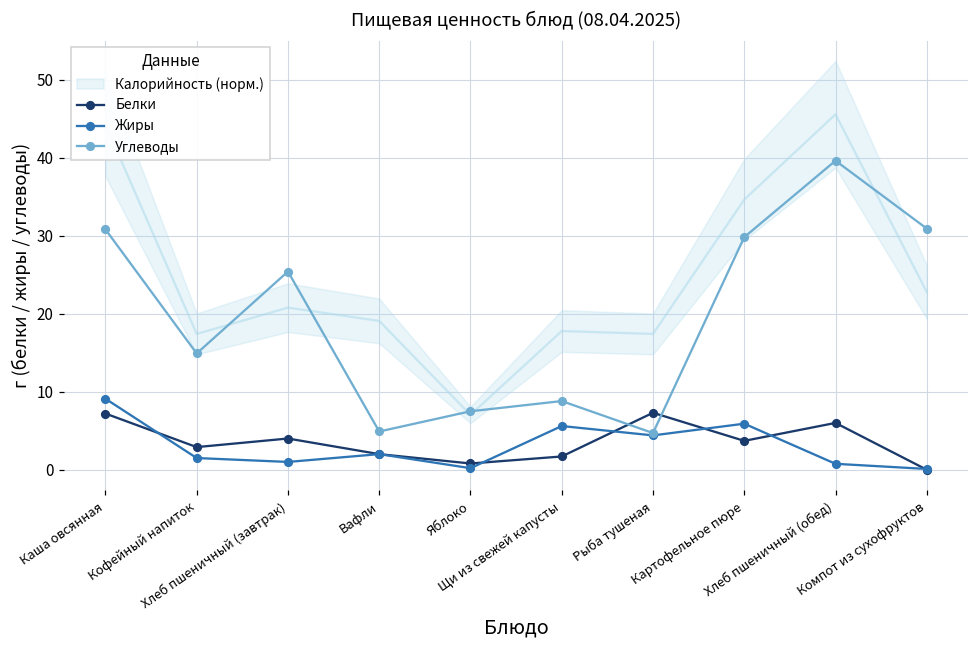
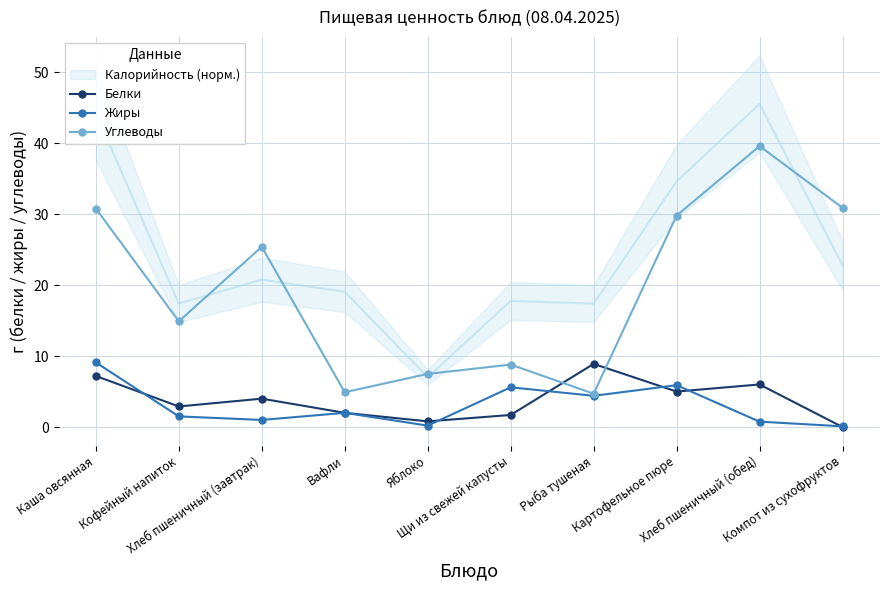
  {
    "Белки": {
      "Каша овсянная": 7,
      "Кофейный напиток": 3,
      "Хлеб пшеничный (завтрак)": 4,
      "Яблоко": 1,
      "Щи из свежей капусты": 2,
-     "Рыба тушеная": 7,
-     "Картофельное пюре": 4,
+     "Рыба тушеная": 9,
+     "Картофельное пюре": 5,
      "Хлеб пшеничный (обед)": 6
    },
    "Жиры": {
      "Каша овсянная": 9,
      "Кофейный напиток": 2,
      "Хлеб пшеничный (завтрак)": 1,
      "Яблоко": 0,
      "Щи из свежей капусты": 6,
      "Картофельное пюре": 6,
      "Хлеб пшеничный (обед)": 1
    },
    "Углеводы": {
      "Каша овсянная": 31,
      "Кофейный напиток": 15,
      "Хлеб пшеничный (завтрак)": 25,
      "Вафли": 5,
      "Яблоко": 7,
      "Щи из свежей капусты": 9,
      "Картофельное пюре": 30,
      "Хлеб пшеничный (обед)": 40,
      "Компот из сухофруктов": 31
    }
  }
